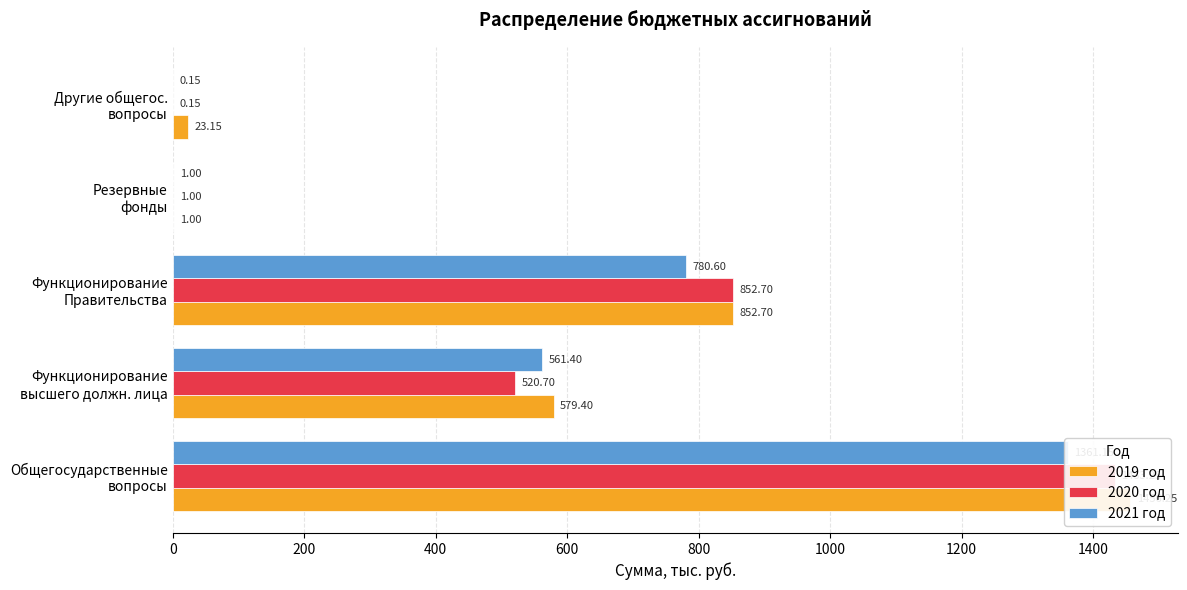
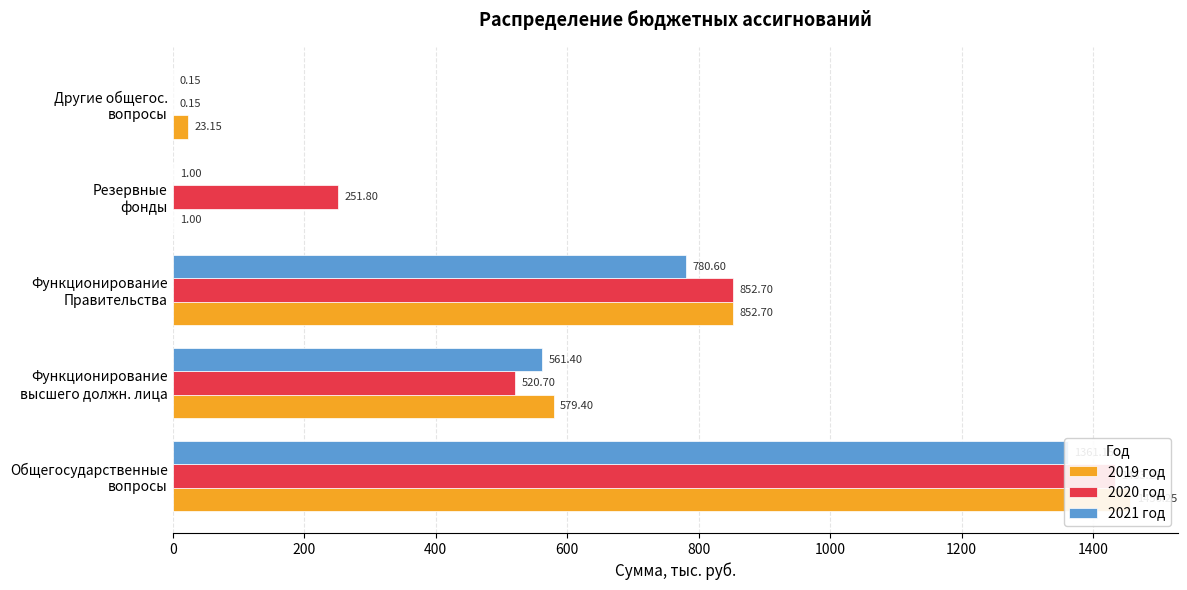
  {
    "2019 год": {
      "Другие общегос. вопросы": 23.15,
      "Резервные фонды": 1.00,
      "Функционирование Правительства": 852.70,
      "Функционирование высшего должн. лица": 579.40
    },
    "2020 год": {
      "Другие общегос. вопросы": 0.15,
-     "Резервные фонды": 1.00,
+     "Резервные фонды": 251.80,
      "Функционирование Правительства": 852.70,
      "Функционирование высшего должн. лица": 520.70
    },
    "2021 год": {
      "Другие общегос. вопросы": 0.15,
      "Резервные фонды": 1.00,
      "Функционирование Правительства": 780.60,
      "Функционирование высшего должн. лица": 561.40
    }
  }
